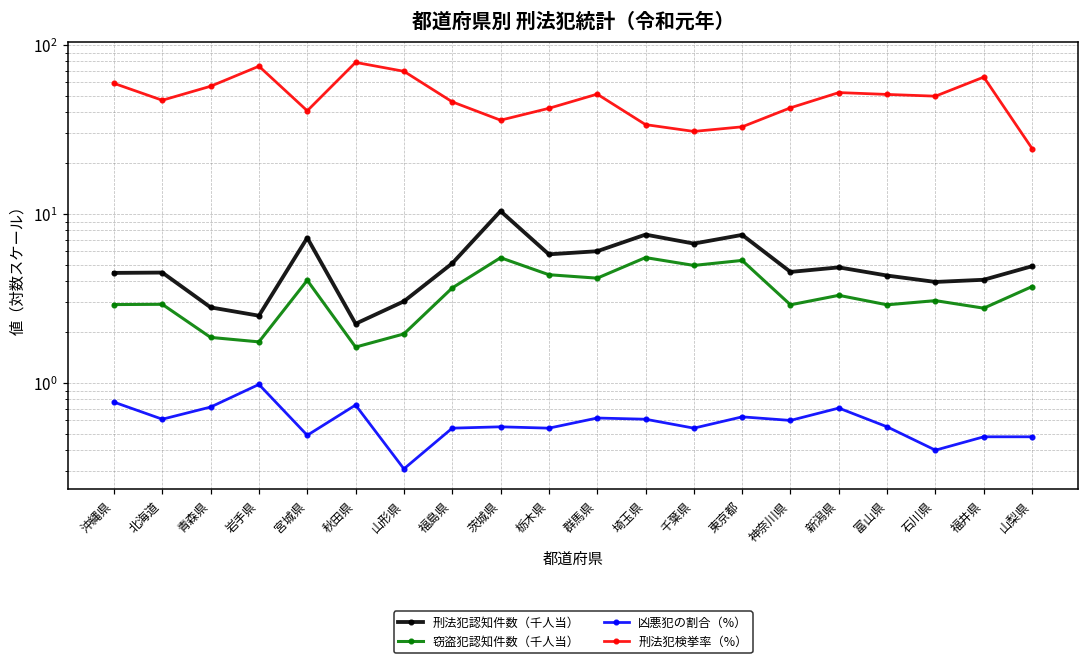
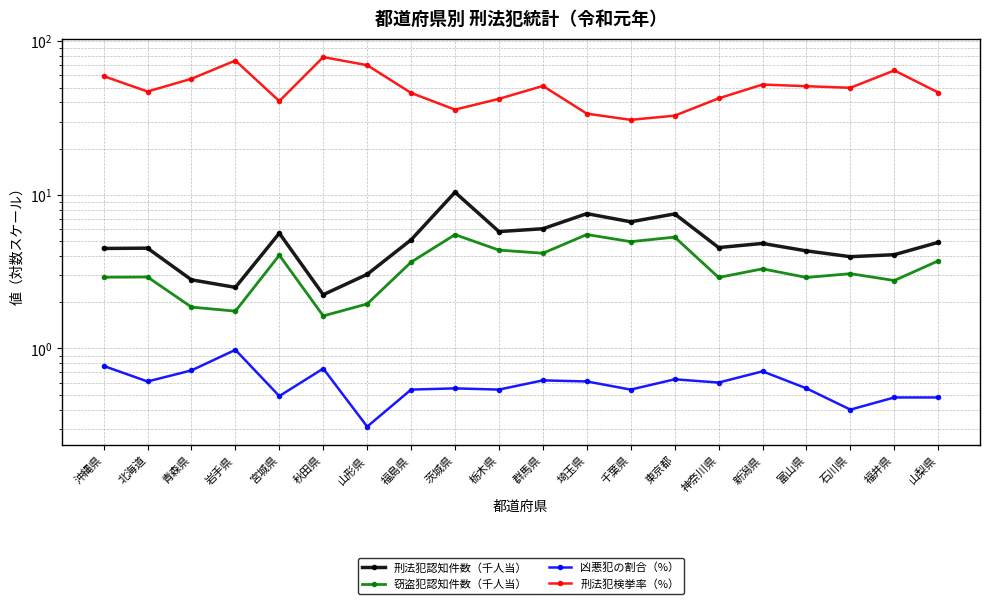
  {
    "刑法犯認知件数（千人当）": {
      "沖縄県": 4.5,
      "北海道": 4.5,
      "青森県": 2.8,
      "岩手県": 2.5,
-     "宮城県": 7,
+     "宮城県": 5.6,
      "秋田県": 2.2,
      "山形県": 3.0,
      "福島県": 5.1,
      "茨城県": 10,
      "栃木県": 5.8,
      "群馬県": 6.0,
      "埼玉県": 8,
      "千葉県": 7,
      "東京都": 8,
      "神奈川県": 4.5,
      "新潟県": 4.8,
      "富山県": 4.3,
      "石川県": 4.0,
      "福井県": 4.1,
      "山梨県": 4.9
    },
    "窃盗犯認知件数（千人当）": {
      "沖縄県": 2.9,
      "北海道": 2.9,
      "青森県": 1.9,
      "岩手県": 1.8,
      "宮城県": 4.1,
      "秋田県": 1.6,
      "山形県": 2.0,
      "福島県": 3.7,
      "茨城県": 5.5,
      "栃木県": 4.4,
      "群馬県": 4.2,
      "埼玉県": 5.5,
      "千葉県": 5.0,
      "東京都": 5.3,
      "神奈川県": 2.9,
      "新潟県": 3.3,
      "富山県": 2.9,
      "石川県": 3.1,
      "福井県": 2.8,
      "山梨県": 3.7
    },
    "凶悪犯の割合（%）": {
      "沖縄県": 0.8,
      "北海道": 0.6,
      "青森県": 0.7,
      "岩手県": 1.0,
      "宮城県": 0.5,
      "秋田県": 0.7,
      "山形県": 0.3,
      "福島県": 0.54,
      "茨城県": 0.55,
      "栃木県": 0.54,
      "群馬県": 0.6,
      "埼玉県": 0.6,
      "千葉県": 0.54,
      "東京都": 0.63,
      "神奈川県": 0.6,
      "新潟県": 0.7,
      "富山県": 0.55,
      "石川県": 0.4,
      "福井県": 0.48,
      "山梨県": 0.48
    },
    "刑法犯検挙率（%）": {
      "沖縄県": 59,
      "北海道": 47,
      "青森県": 57,
      "岩手県": 70,
      "宮城県": 41,
      "秋田県": 80,
      "山形県": 70,
      "福島県": 46,
      "茨城県": 36,
      "栃木県": 42,
      "群馬県": 51,
      "埼玉県": 34,
      "千葉県": 31,
      "東京都": 33,
      "神奈川県": 43,
      "新潟県": 52,
      "富山県": 51,
      "石川県": 50,
      "福井県": 65,
-     "山梨県": 24
+     "山梨県": 46
    }
  }
